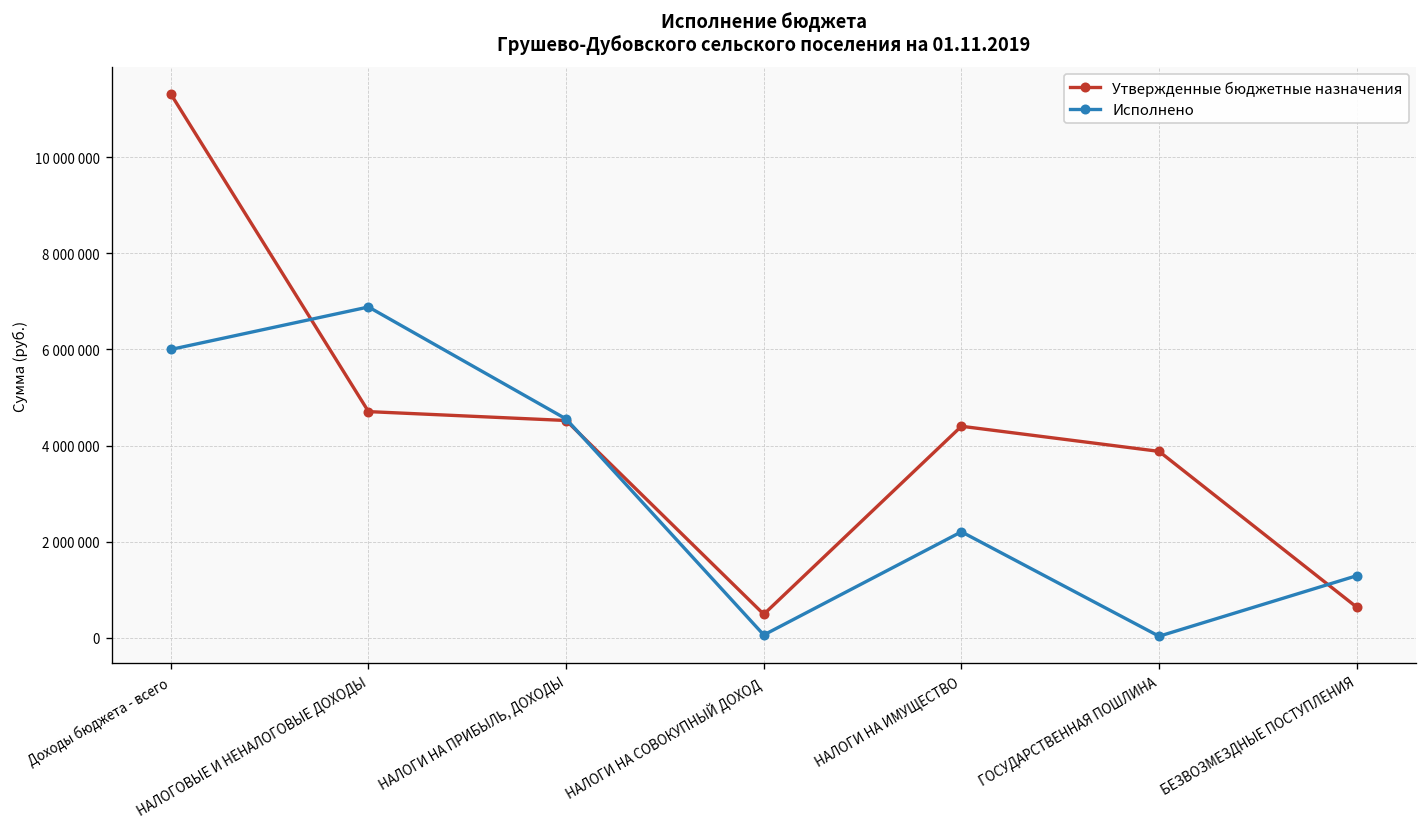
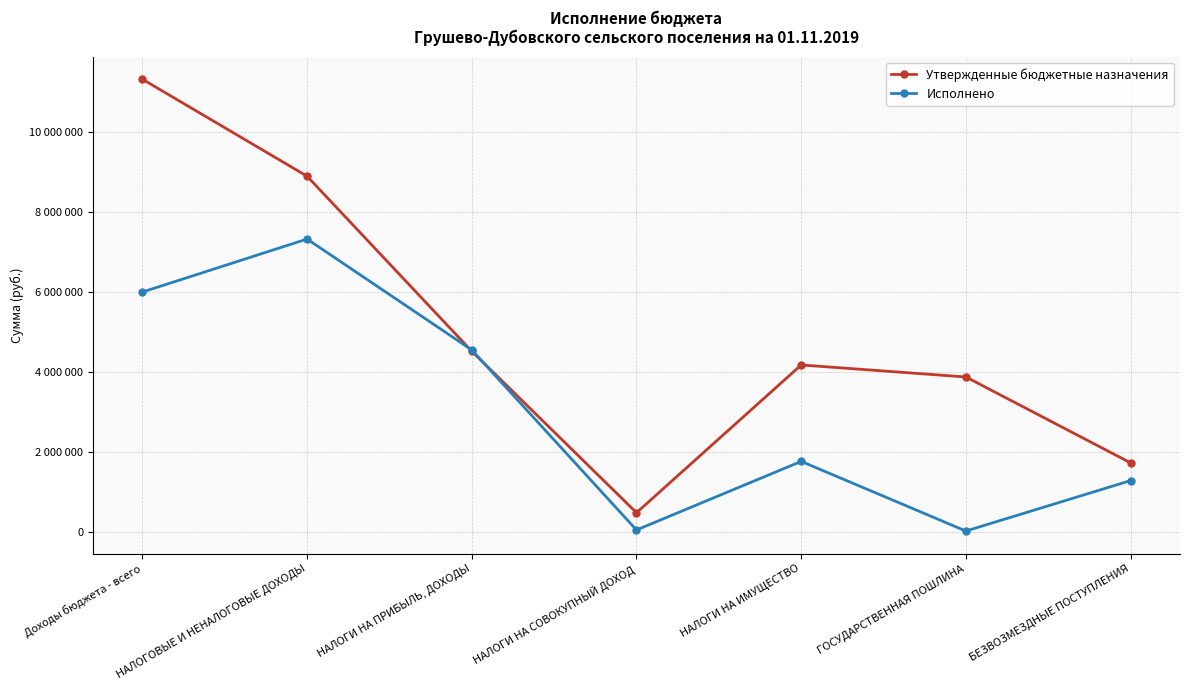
  {
    "Утвержденные бюджетные назначения": {
      "Доходы бюджета - всего": 11300000,
-     "НАЛОГОВЫЕ И НЕНАЛОГОВЫЕ ДОХОДЫ": 4700000,
+     "НАЛОГОВЫЕ И НЕНАЛОГОВЫЕ ДОХОДЫ": 8900000,
      "НАЛОГИ НА СОВОКУПНЫЙ ДОХОД": 500000,
-     "НАЛОГИ НА ИМУЩЕСТВО": 4400000,
+     "НАЛОГИ НА ИМУЩЕСТВО": 4200000,
      "ГОСУДАРСТВЕННАЯ ПОШЛИНА": 3900000,
-     "БЕЗВОЗМЕЗДНЫЕ ПОСТУПЛЕНИЯ": 600000
+     "БЕЗВОЗМЕЗДНЫЕ ПОСТУПЛЕНИЯ": 1700000
    },
    "Исполнено": {
      "Доходы бюджета - всего": 6000000,
-     "НАЛОГОВЫЕ И НЕНАЛОГОВЫЕ ДОХОДЫ": 6900000,
+     "НАЛОГОВЫЕ И НЕНАЛОГОВЫЕ ДОХОДЫ": 7300000,
      "НАЛОГИ НА СОВОКУПНЫЙ ДОХОД": 100000,
-     "НАЛОГИ НА ИМУЩЕСТВО": 2200000,
+     "НАЛОГИ НА ИМУЩЕСТВО": 1800000,
      "ГОСУДАРСТВЕННАЯ ПОШЛИНА": 0,
      "БЕЗВОЗМЕЗДНЫЕ ПОСТУПЛЕНИЯ": 1300000
    }
  }
